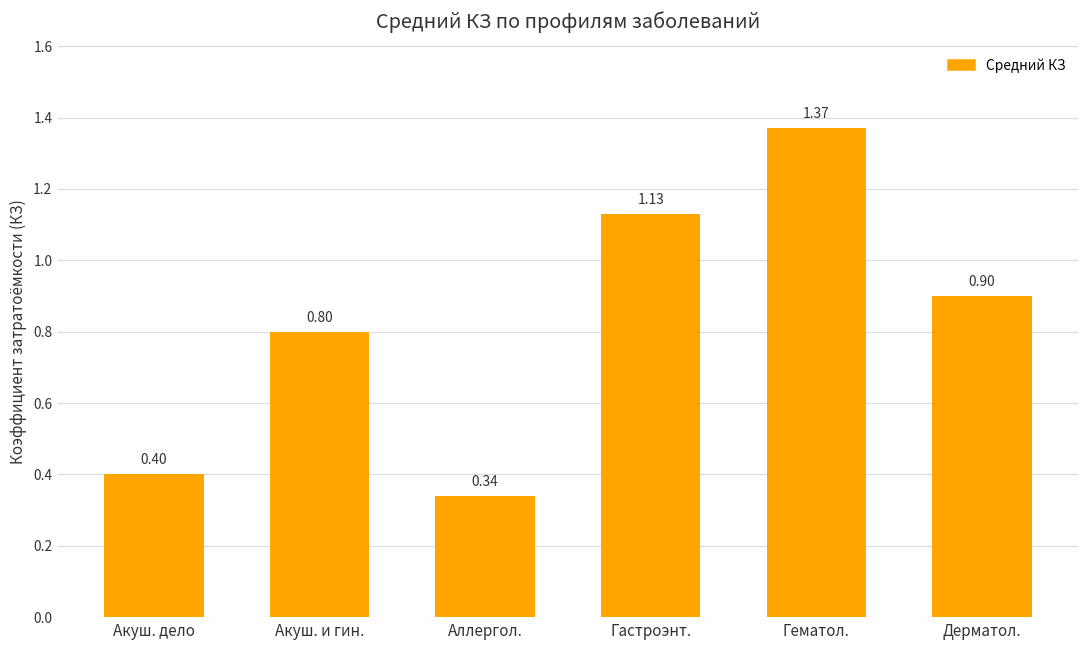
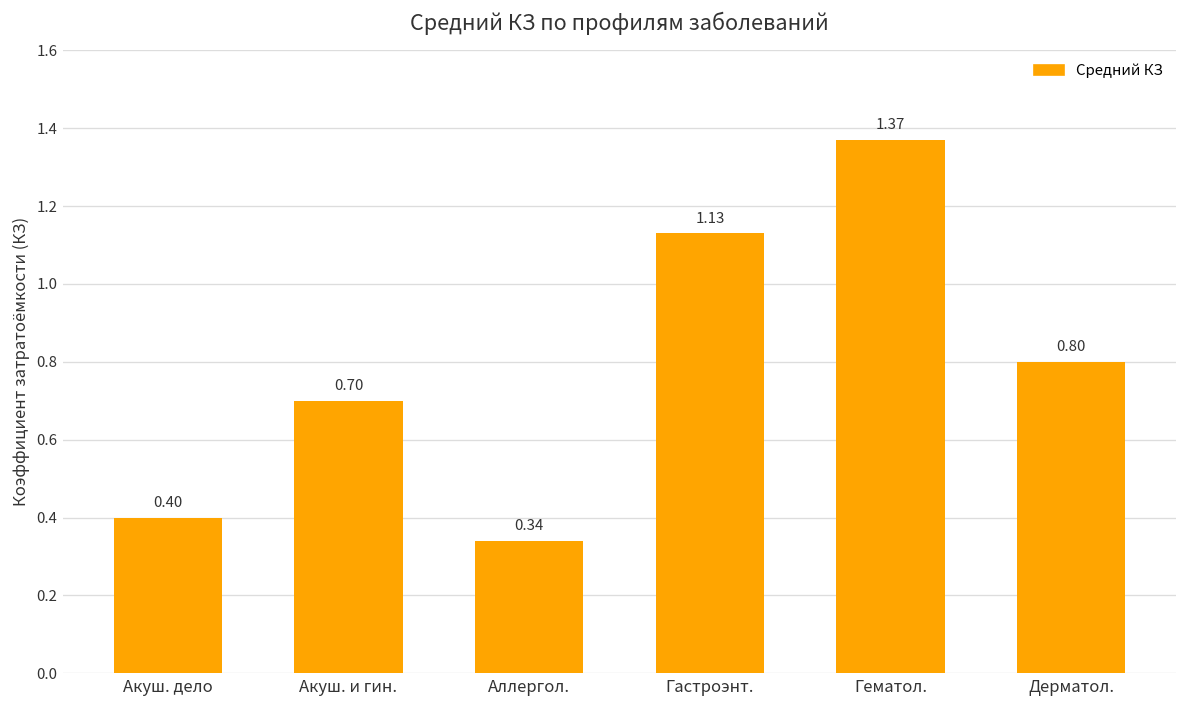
  {
    "Акуш. дело": 0.40,
-   "Акуш. и гин.": 0.80,
+   "Акуш. и гин.": 0.70,
    "Аллергол.": 0.34,
    "Гастроэнт.": 1.13,
    "Гематол.": 1.37,
-   "Дерматол.": 0.90
+   "Дерматол.": 0.80
  }
